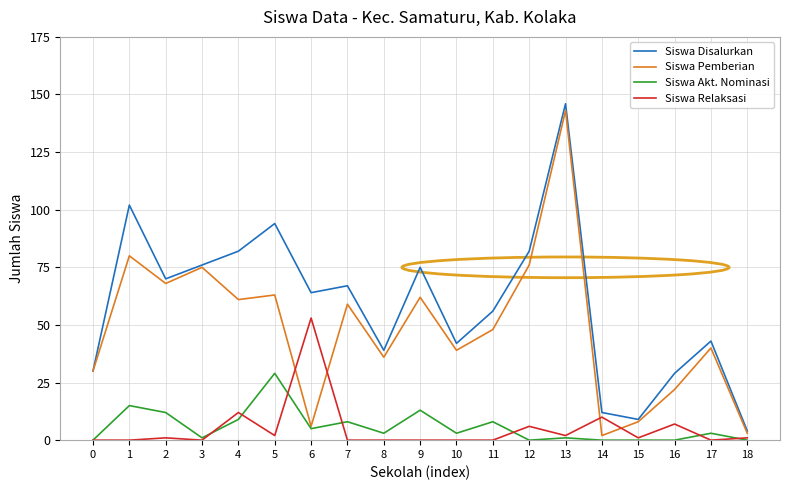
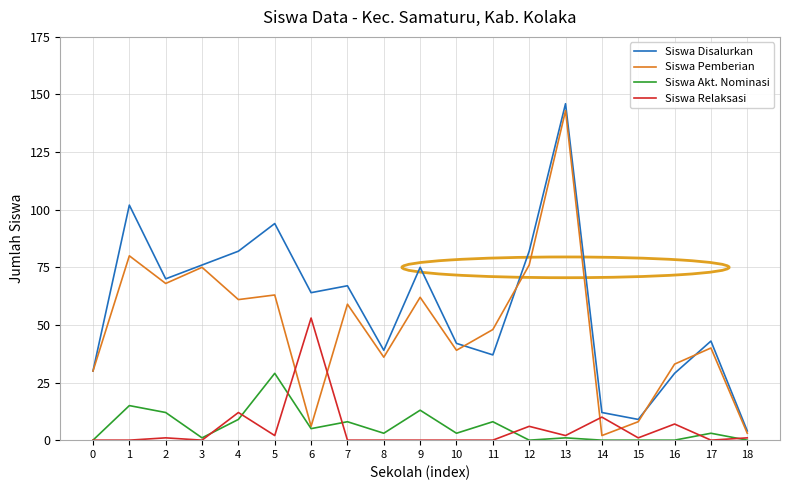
  {
    "Siswa Disalurkan": {
      "1": 102,
      "2": 70,
      "4": 82,
      "5": 94,
      "6": 64,
      "7": 67,
      "8": 39,
      "9": 75,
      "10": 42,
-     "11": 56,
+     "11": 37,
      "12": 82,
      "13": 146,
      "14": 12,
      "16": 29,
      "17": 43
    },
    "Siswa Pemberian": {
      "1": 80,
      "2": 68,
      "4": 61,
      "5": 63,
      "7": 59,
      "8": 36,
      "9": 62,
      "10": 39,
      "11": 48,
      "12": 76,
      "13": 143,
      "14": 2,
-     "16": 22,
+     "16": 33,
      "17": 40
    },
    "Siswa Akt. Nominasi": {
      "1": 15,
      "2": 12,
      "4": 9,
      "5": 29,
      "7": 8,
      "8": 3,
      "9": 13,
      "10": 3,
      "11": 8,
      "12": 0,
      "14": 0,
      "16": 0,
      "17": 3
    },
    "Siswa Relaksasi": {
      "1": 0,
      "2": 1,
      "4": 12,
      "5": 2,
      "6": 53,
      "7": 0,
      "8": 0,
      "9": 0,
      "10": 0,
      "11": 0,
      "12": 6,
      "14": 10,
      "16": 7,
      "17": 0
    }
  }
